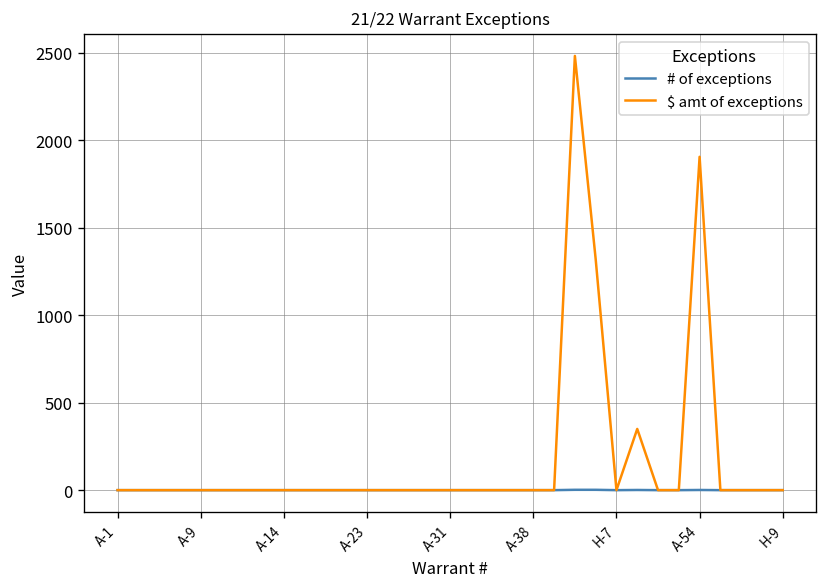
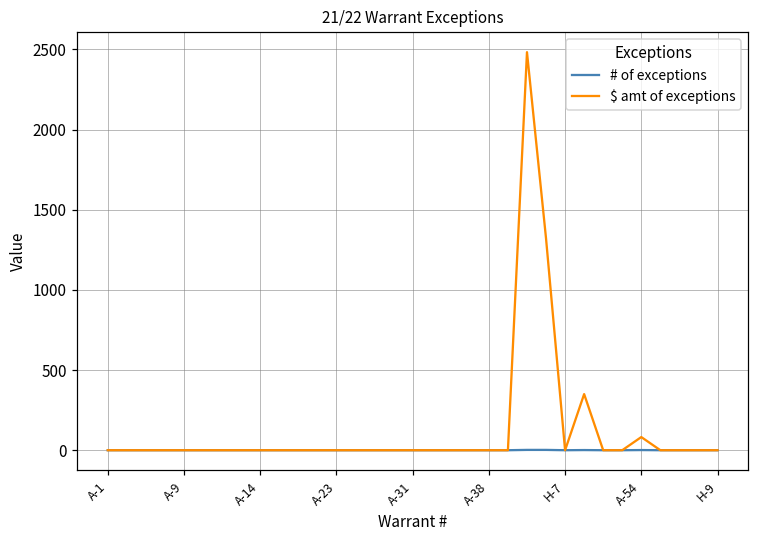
  {
    "# of exceptions": {
      "A-54": 0
    },
    "$ amt of exceptions": {
-     "A-54": 1910
+     "A-54": 80
    }
  }
